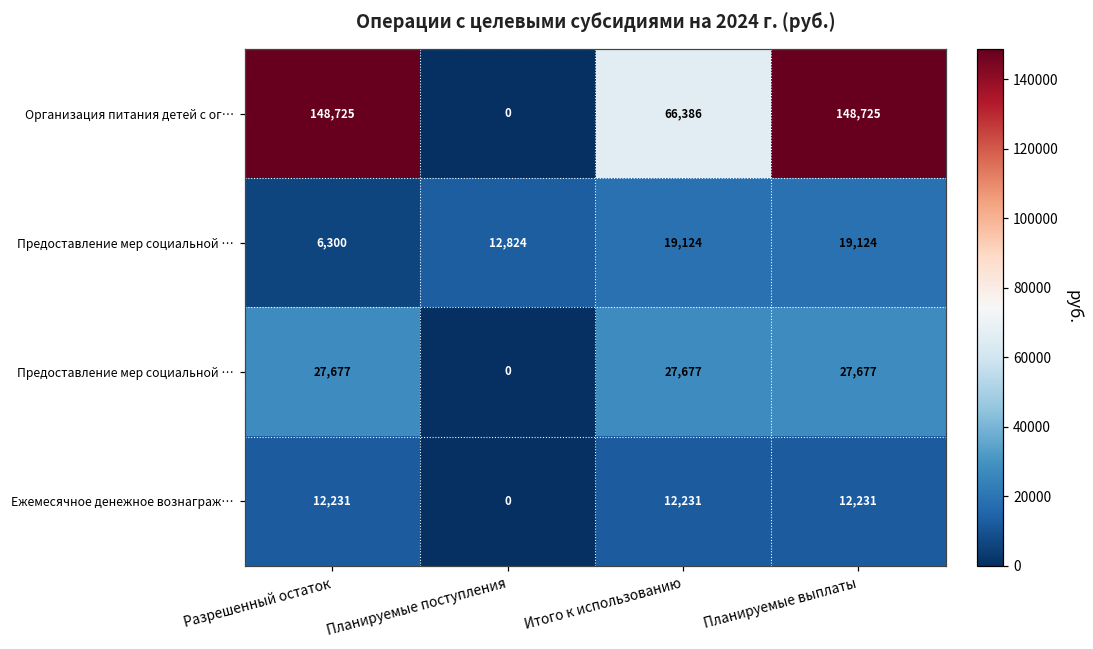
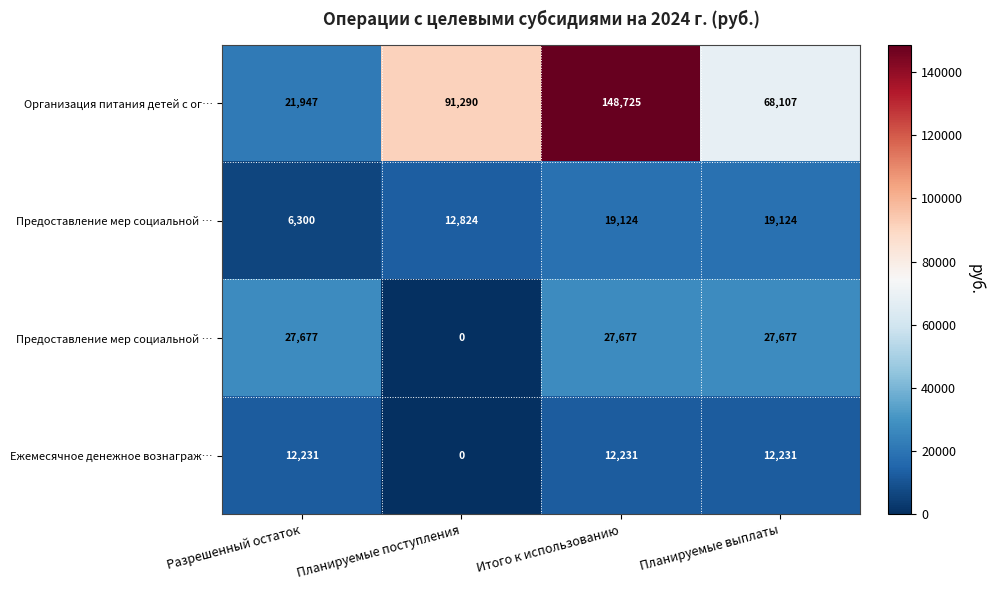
  {
    "Организация питания детей с ог…": {
-     "Разрешенный остаток": "148,725",
-     "Планируемые поступления": "0",
-     "Итого к использованию": "66,386",
-     "Планируемые выплаты": "148,725"
+     "Разрешенный остаток": "21,947",
+     "Планируемые поступления": "91,290",
+     "Итого к использованию": "148,725",
+     "Планируемые выплаты": "68,107"
    },
    "Ежемесячное денежное вознаграж…": {
      "Разрешенный остаток": "12,231",
      "Планируемые поступления": "0",
      "Итого к использованию": "12,231",
      "Планируемые выплаты": "12,231"
    }
  }
